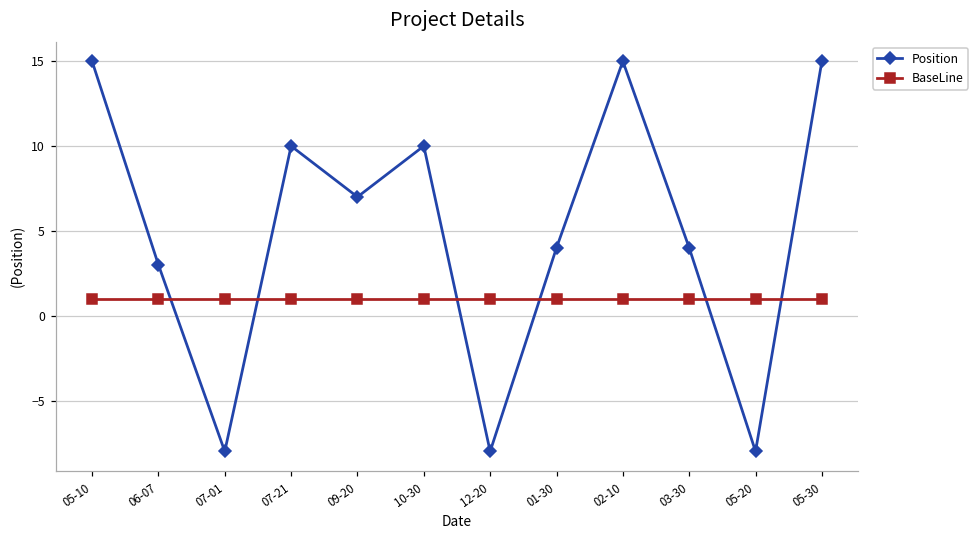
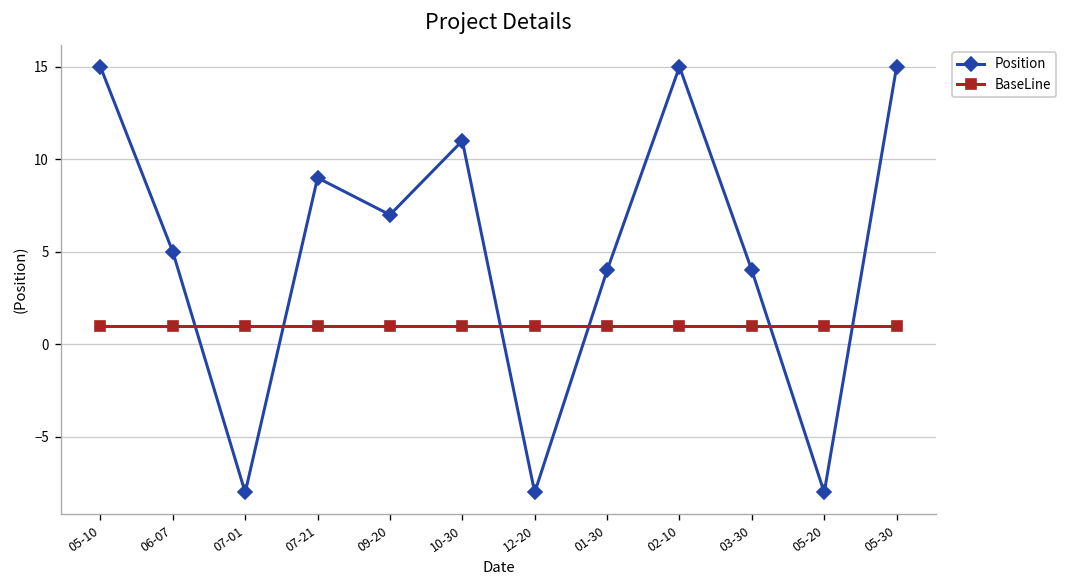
  {
    "Position": {
      "05-10": 15,
-     "06-07": 3,
+     "06-07": 5,
      "07-01": -8,
-     "07-21": 10,
+     "07-21": 9,
      "09-20": 7,
-     "10-30": 10,
+     "10-30": 11,
      "12-20": -8,
      "01-30": 4,
      "02-10": 15,
      "03-30": 4,
      "05-20": -8,
      "05-30": 15
    },
    "BaseLine": {
      "05-10": 1,
      "06-07": 1,
      "07-01": 1,
      "07-21": 1,
      "09-20": 1,
      "10-30": 1,
      "12-20": 1,
      "01-30": 1,
      "02-10": 1,
      "03-30": 1,
      "05-20": 1,
      "05-30": 1
    }
  }
